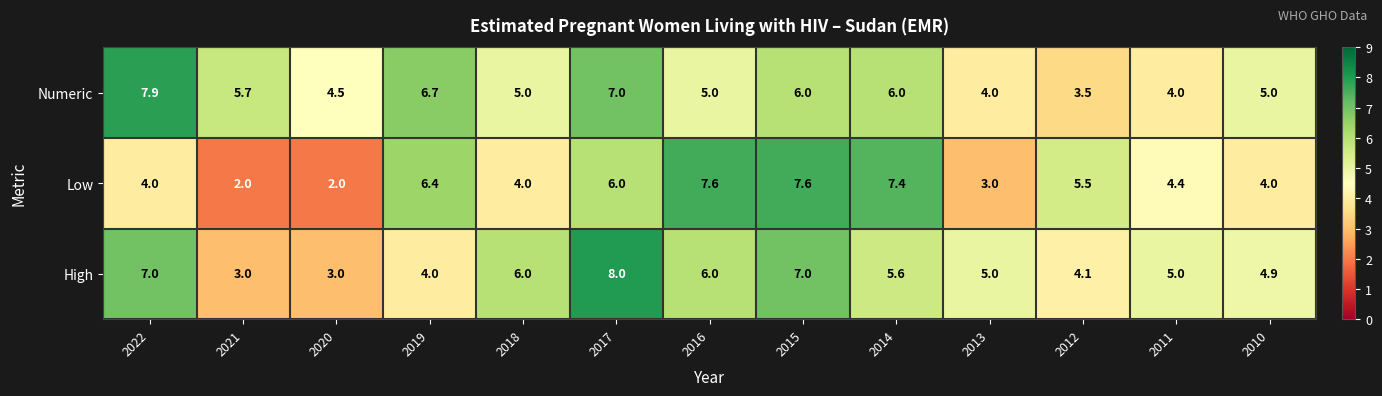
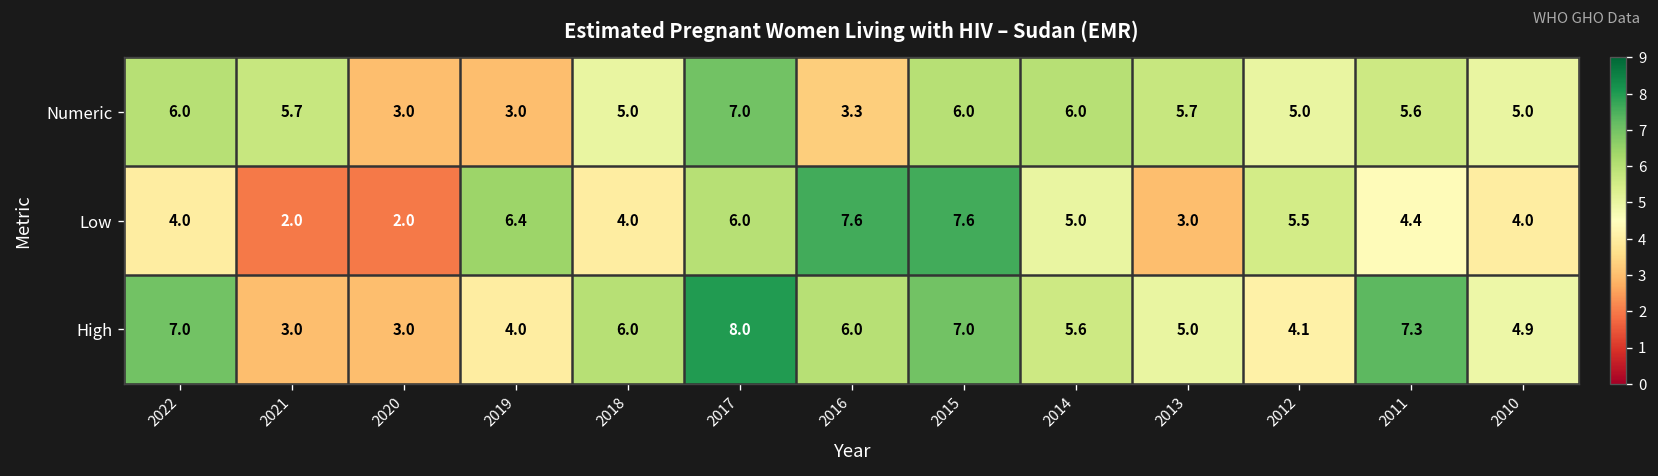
  {
    "Numeric": {
-     "2022": 7.9,
+     "2022": 6.0,
      "2021": 5.7,
-     "2020": 4.5,
-     "2019": 6.7,
+     "2020": 3.0,
+     "2019": 3.0,
      "2018": 5.0,
      "2017": 7.0,
-     "2016": 5.0,
+     "2016": 3.3,
      "2015": 6.0,
      "2014": 6.0,
-     "2013": 4.0,
-     "2012": 3.5,
-     "2011": 4.0,
+     "2013": 5.7,
+     "2012": 5.0,
+     "2011": 5.6,
      "2010": 5.0
    },
    "Low": {
      "2022": 4.0,
      "2021": 2.0,
      "2020": 2.0,
      "2019": 6.4,
      "2018": 4.0,
      "2017": 6.0,
      "2016": 7.6,
      "2015": 7.6,
-     "2014": 7.4,
+     "2014": 5.0,
      "2013": 3.0,
      "2012": 5.5,
      "2011": 4.4,
      "2010": 4.0
    },
    "High": {
      "2022": 7.0,
      "2021": 3.0,
      "2020": 3.0,
      "2019": 4.0,
      "2018": 6.0,
      "2017": 8.0,
      "2016": 6.0,
      "2015": 7.0,
      "2014": 5.6,
      "2013": 5.0,
      "2012": 4.1,
-     "2011": 5.0,
+     "2011": 7.3,
      "2010": 4.9
    }
  }
